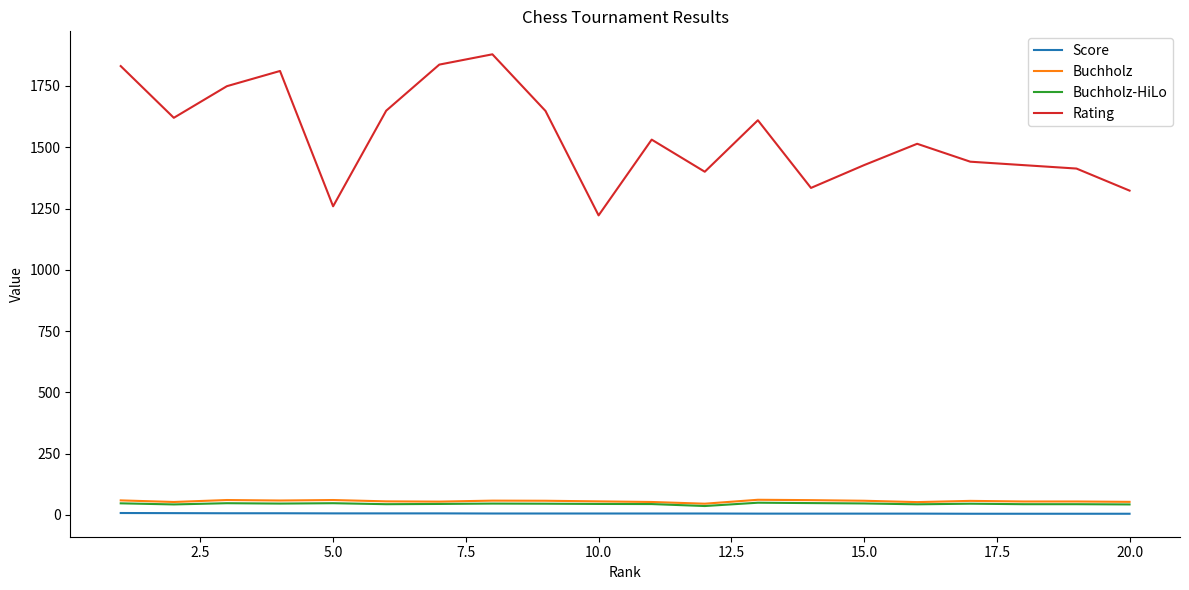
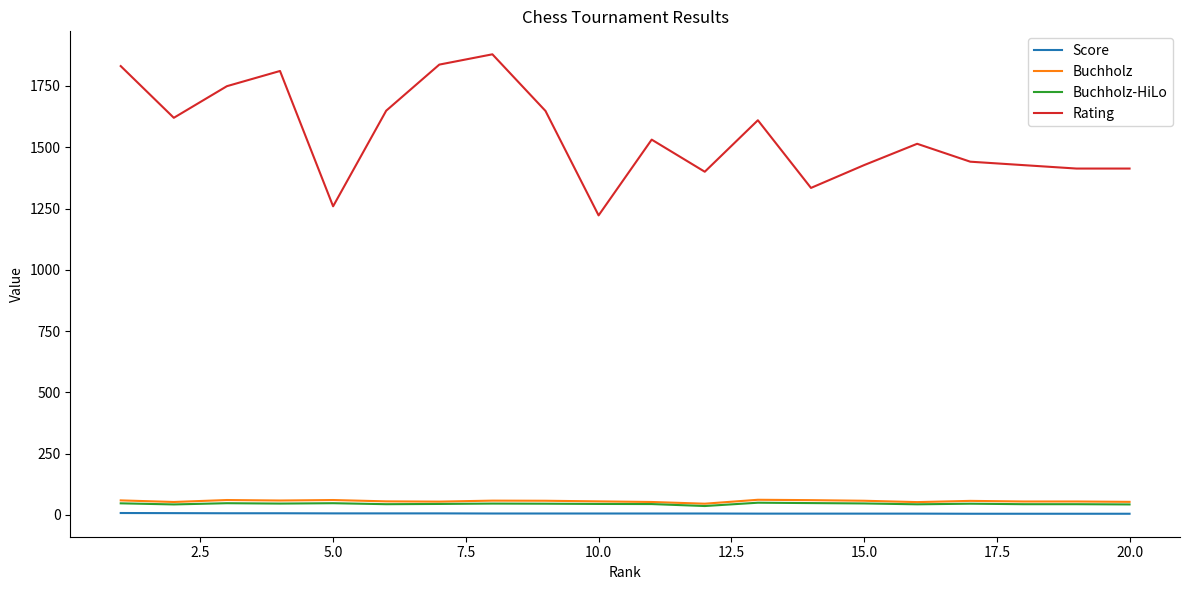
  {
    "Score": {
      "5.0": 10,
      "10.0": 10,
      "15.0": 10,
      "20.0": 10
    },
    "Buchholz": {
      "5.0": 60,
      "15.0": 60
    },
    "Buchholz-HiLo": {
      "5.0": 50,
      "15.0": 50
    },
    "Rating": {
      "5.0": 1260,
      "10.0": 1220,
      "15.0": 1430,
-     "20.0": 1320
+     "20.0": 1410
    }
  }
